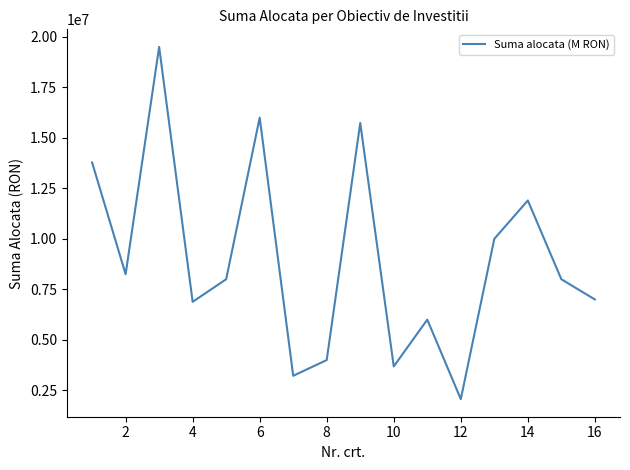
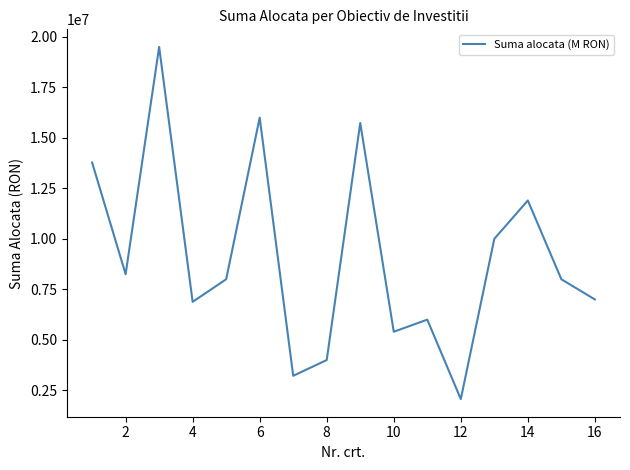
  {
    "2": 8300000,
    "4": 6900000,
    "6": 16000000,
    "8": 4000000,
-   "10": 3700000,
+   "10": 5400000,
    "12": 2100000,
    "14": 11900000,
    "16": 7000000
  }
